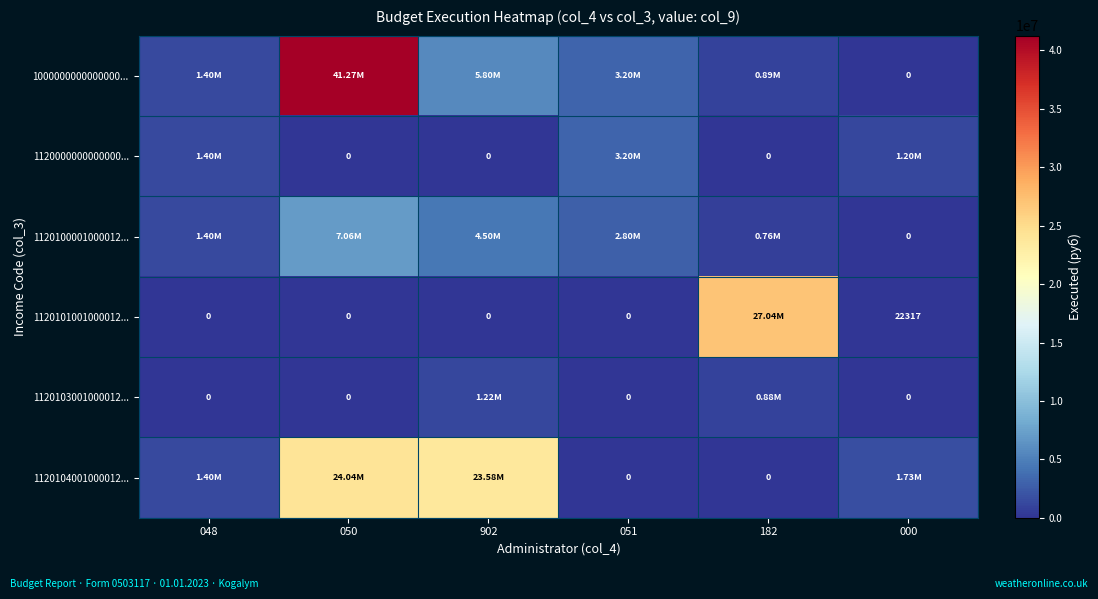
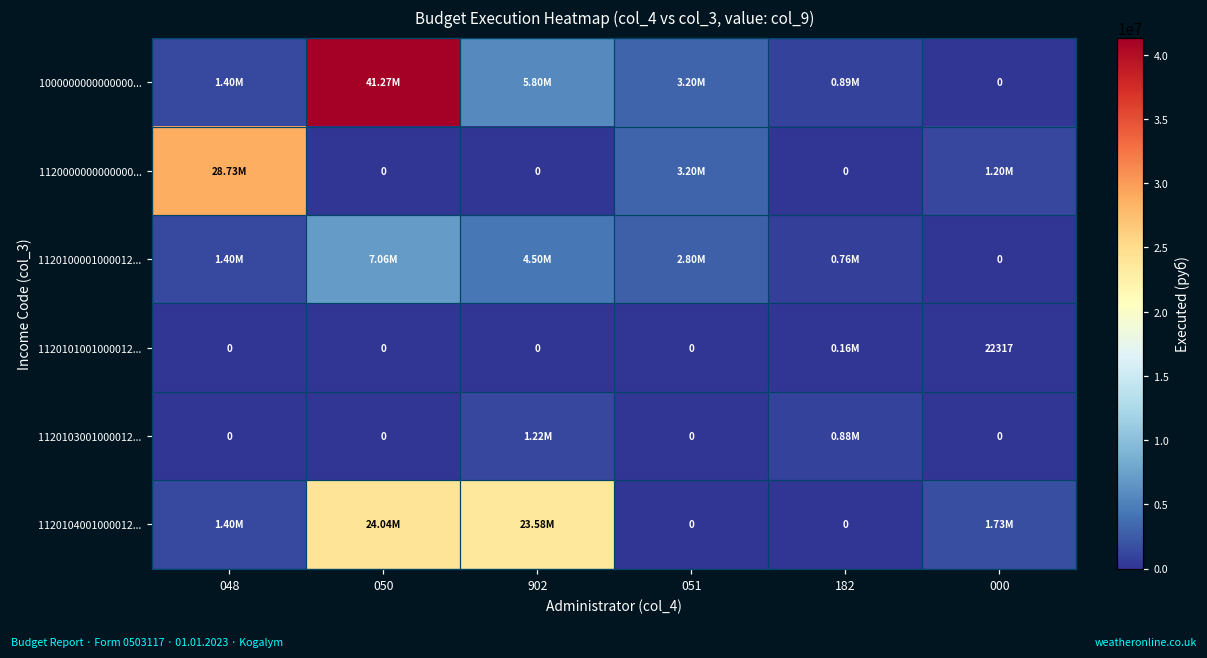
  {
    "1000000000000000...": {
      "048": "1.40M",
      "050": "41.27M",
      "902": "5.80M",
      "051": "3.20M",
      "182": "0.89M",
      "000": "0"
    },
    "1120000000000000...": {
-     "048": "1.40M",
+     "048": "28.73M",
      "050": "0",
      "902": "0",
      "051": "3.20M",
      "182": "0",
      "000": "1.20M"
    },
    "1120100001000012...": {
      "048": "1.40M",
      "050": "7.06M",
      "902": "4.50M",
      "051": "2.80M",
      "182": "0.76M",
      "000": "0"
    },
    "1120101001000012...": {
      "048": "0",
      "050": "0",
      "902": "0",
      "051": "0",
-     "182": "27.04M",
+     "182": "0.16M",
      "000": "22317"
    },
    "1120103001000012...": {
      "048": "0",
      "050": "0",
      "902": "1.22M",
      "051": "0",
      "182": "0.88M",
      "000": "0"
    },
    "1120104001000012...": {
      "048": "1.40M",
      "050": "24.04M",
      "902": "23.58M",
      "051": "0",
      "182": "0",
      "000": "1.73M"
    }
  }
